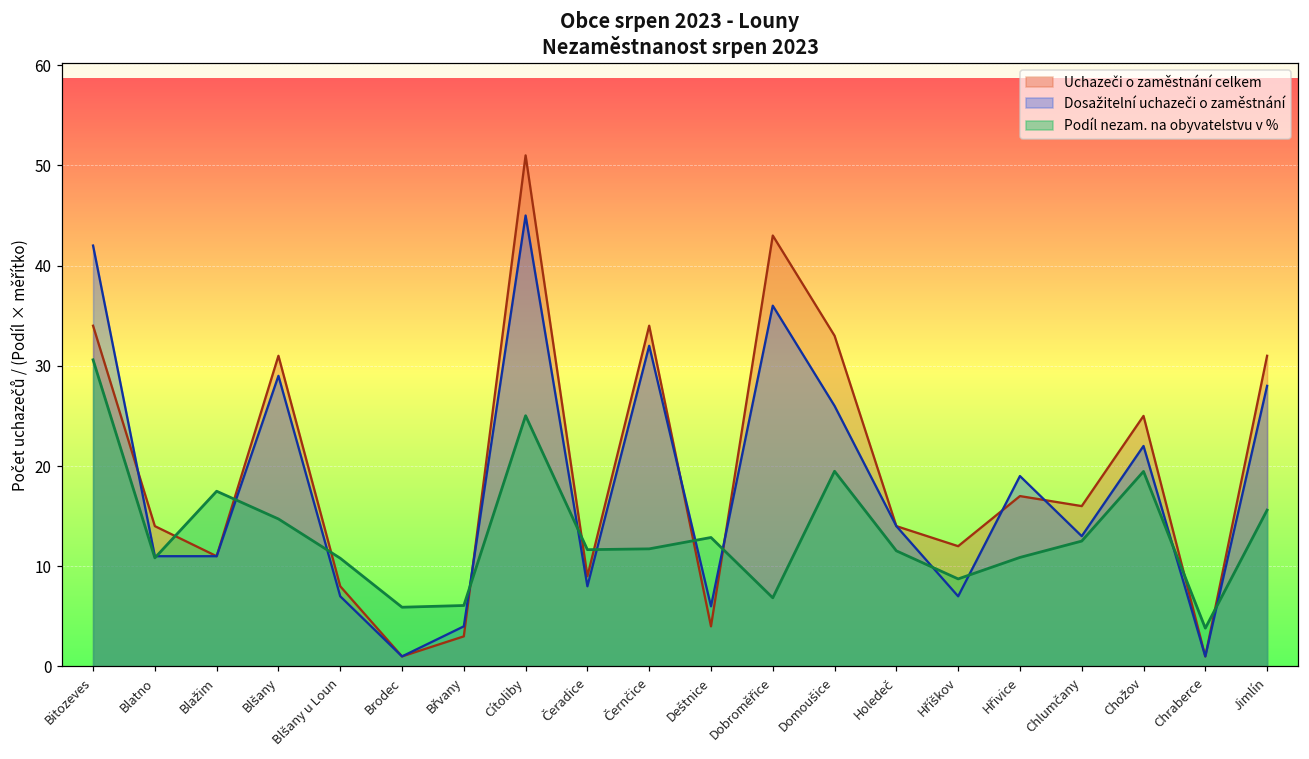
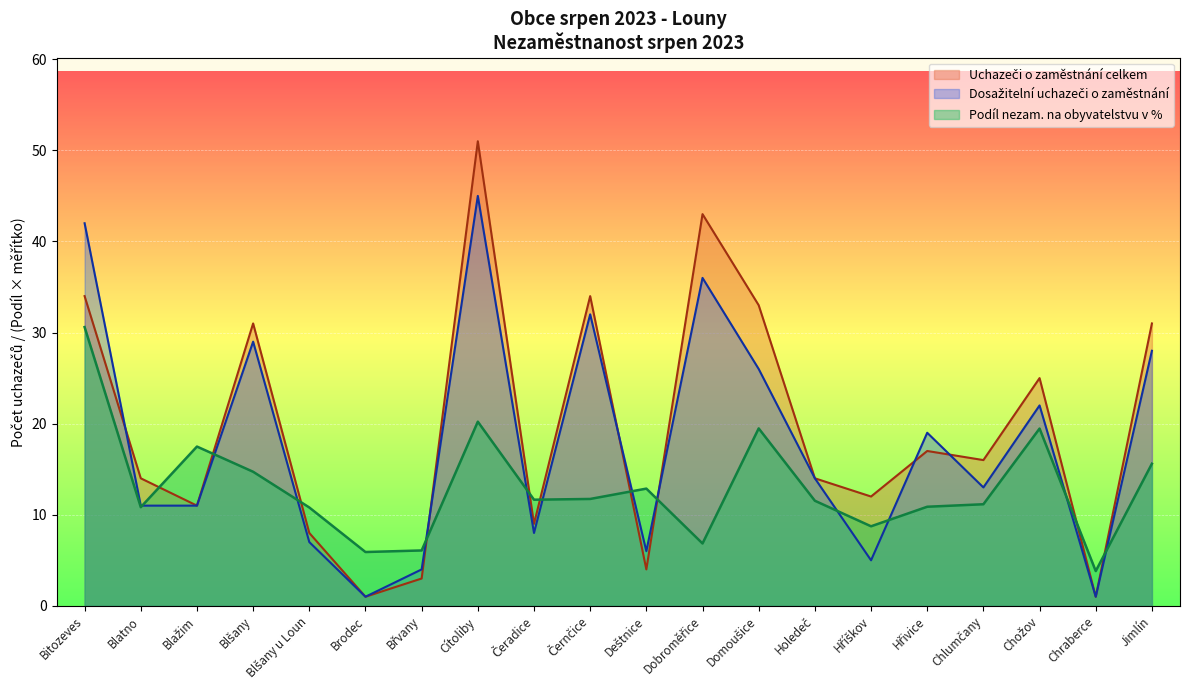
  {
    "Uchazeči o zaměstnání celkem": {
      "Bitozeves": 34,
      "Blatno": 14,
      "Blšany": 31,
      "Blšany u Loun": 8,
      "Břvany": 3,
      "Cítoliby": 51,
      "Čeradice": 9,
      "Černčice": 34,
      "Deštnice": 4,
      "Dobroměřice": 43,
      "Domoušice": 33,
      "Hříškov": 12,
      "Hřivice": 17,
      "Chlumčany": 16,
      "Chožov": 25,
      "Jimlín": 31
    },
    "Dosažitelní uchazeči o zaměstnání": {
      "Bitozeves": 42,
      "Blšany": 29,
      "Blšany u Loun": 7,
      "Břvany": 4,
      "Cítoliby": 45,
      "Čeradice": 8,
      "Černčice": 32,
      "Deštnice": 6,
      "Dobroměřice": 36,
      "Domoušice": 26,
-     "Hříškov": 7,
+     "Hříškov": 5,
      "Hřivice": 19,
      "Chlumčany": 13,
      "Chožov": 22,
      "Jimlín": 28
    },
    "Podíl nezam. na obyvatelstvu v %": {
      "Bitozeves": 31,
      "Blažim": 17,
      "Blšany": 15,
      "Blšany u Loun": 11,
      "Brodec": 6,
      "Břvany": 6,
-     "Cítoliby": 25,
+     "Cítoliby": 20,
      "Čeradice": 12,
      "Černčice": 12,
      "Deštnice": 13,
      "Dobroměřice": 7,
      "Domoušice": 19,
      "Holedeč": 12,
      "Hříškov": 9,
      "Hřivice": 11,
-     "Chlumčany": 13,
+     "Chlumčany": 11,
      "Chožov": 19,
      "Chraberce": 4,
      "Jimlín": 16
    }
  }
